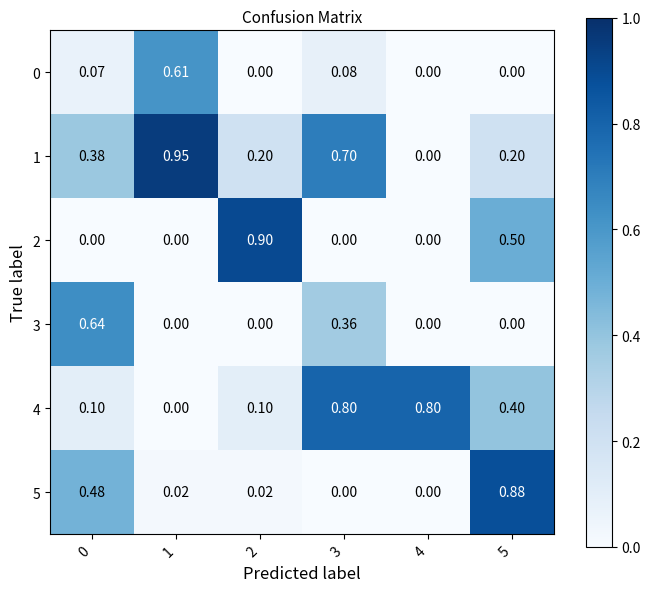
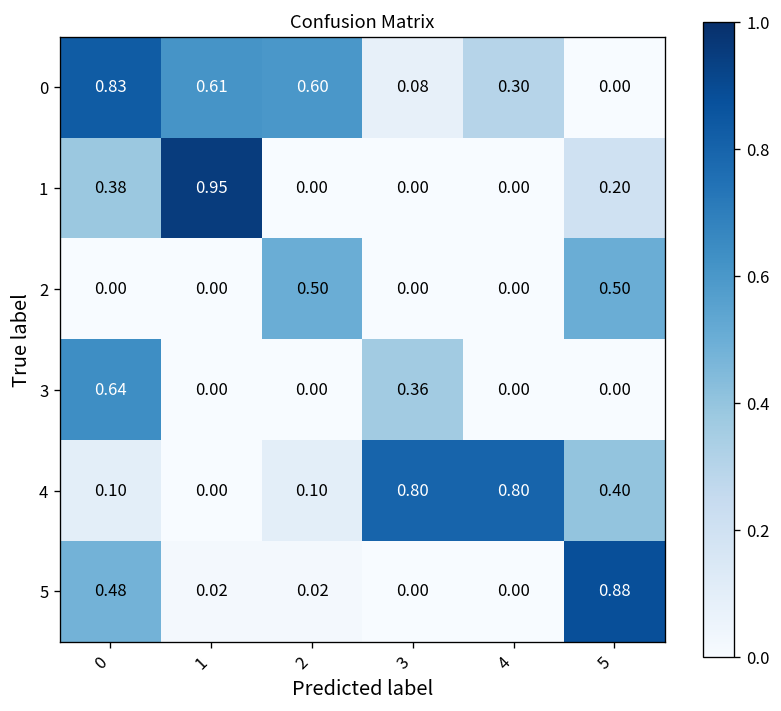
  {
    "0": {
-     "0": 0.07,
+     "0": 0.83,
      "1": 0.61,
-     "2": 0.00,
+     "2": 0.60,
      "3": 0.08,
-     "4": 0.00,
+     "4": 0.30,
      "5": 0.00
    },
    "1": {
      "0": 0.38,
      "1": 0.95,
-     "2": 0.20,
-     "3": 0.70,
+     "2": 0.00,
+     "3": 0.00,
      "4": 0.00,
      "5": 0.20
    },
    "2": {
      "0": 0.00,
      "1": 0.00,
-     "2": 0.90,
+     "2": 0.50,
      "3": 0.00,
      "4": 0.00,
      "5": 0.50
    },
    "3": {
      "0": 0.64,
      "1": 0.00,
      "2": 0.00,
      "3": 0.36,
      "4": 0.00,
      "5": 0.00
    },
    "4": {
      "0": 0.10,
      "1": 0.00,
      "2": 0.10,
      "3": 0.80,
      "4": 0.80,
      "5": 0.40
    },
    "5": {
      "0": 0.48,
      "1": 0.02,
      "2": 0.02,
      "3": 0.00,
      "4": 0.00,
      "5": 0.88
    }
  }
